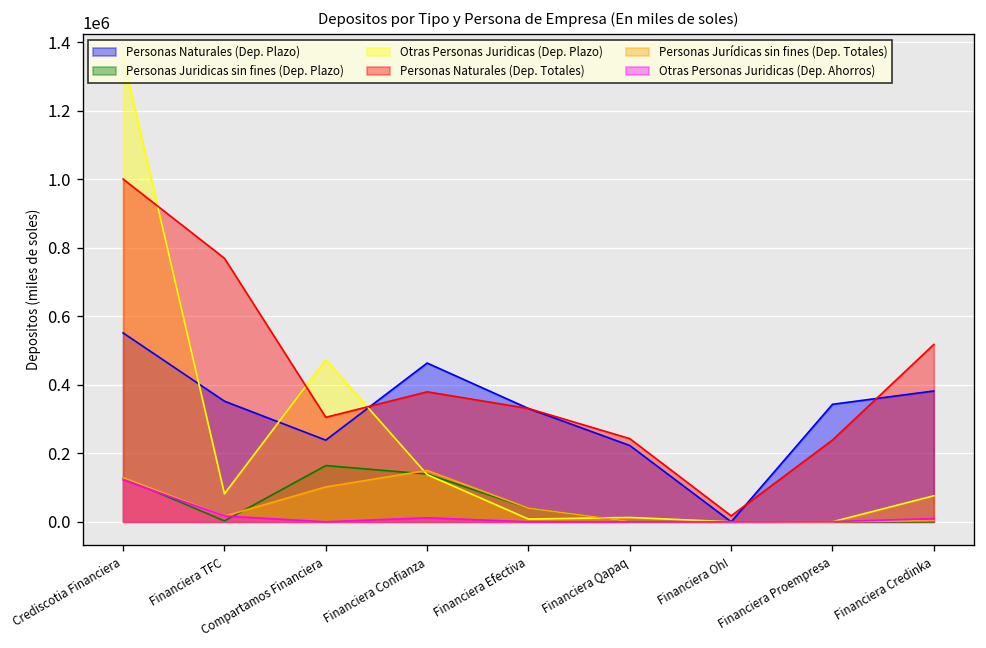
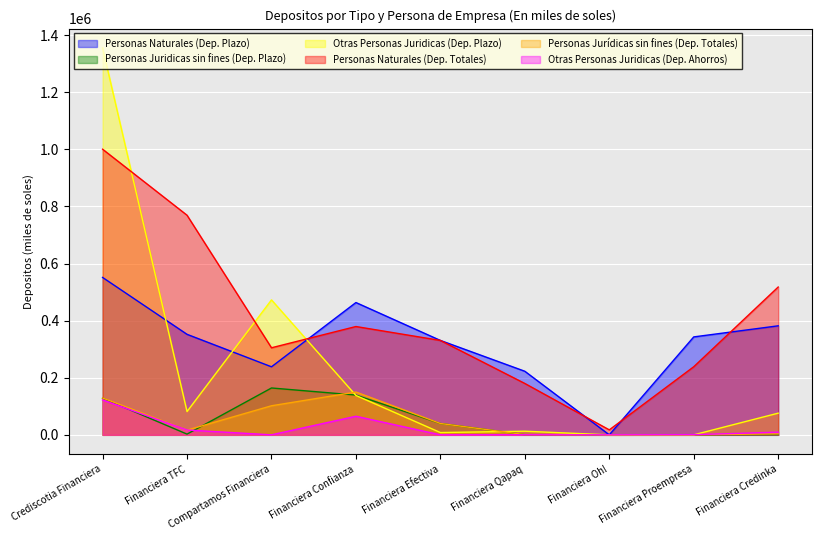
  {
    "Personas Naturales (Dep. Plazo)": {
      "Crediscotia Financiera": 550000,
      "Financiera TFC": 350000,
      "Compartamos Financiera": 240000,
      "Financiera Confianza": 460000,
      "Financiera Qapaq": 220000,
      "Financiera Proempresa": 340000,
      "Financiera Credinka": 380000
    },
    "Personas Juridicas sin fines (Dep. Plazo)": {
      "Financiera TFC": 0,
      "Compartamos Financiera": 160000
    },
    "Personas Naturales (Dep. Totales)": {
      "Crediscotia Financiera": 1000000,
      "Financiera TFC": 770000,
      "Compartamos Financiera": 300000,
      "Financiera Confianza": 380000,
-     "Financiera Qapaq": 240000,
+     "Financiera Qapaq": 180000,
      "Financiera Oh!": 20000,
      "Financiera Proempresa": 240000,
      "Financiera Credinka": 520000
    },
    "Otras Personas Juridicas (Dep. Ahorros)": {
      "Compartamos Financiera": 0,
-     "Financiera Confianza": 10000
+     "Financiera Confianza": 70000
    }
  }
